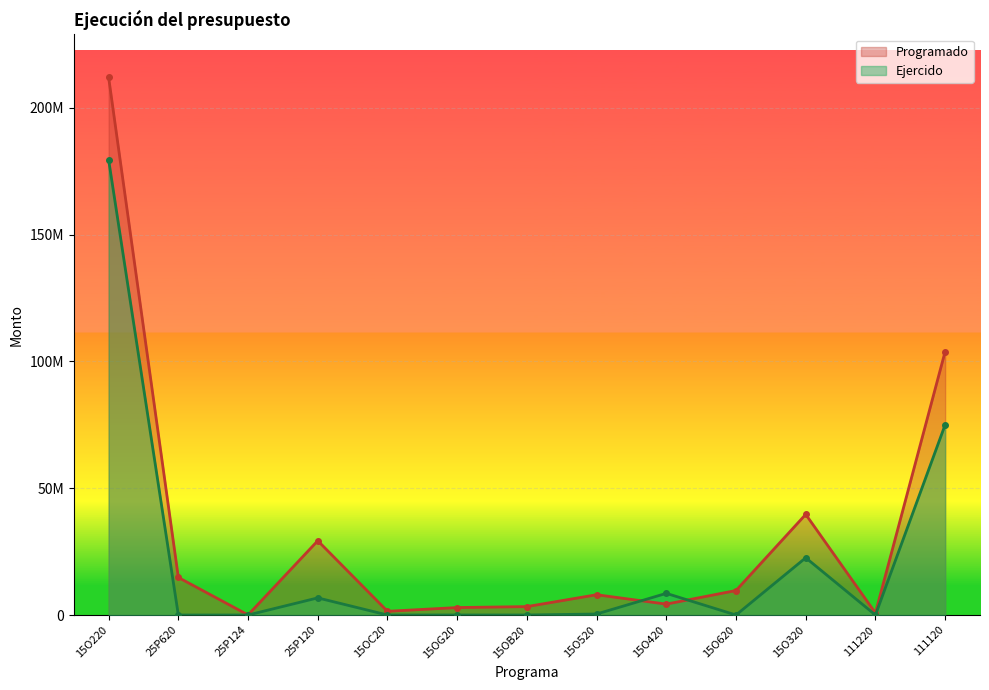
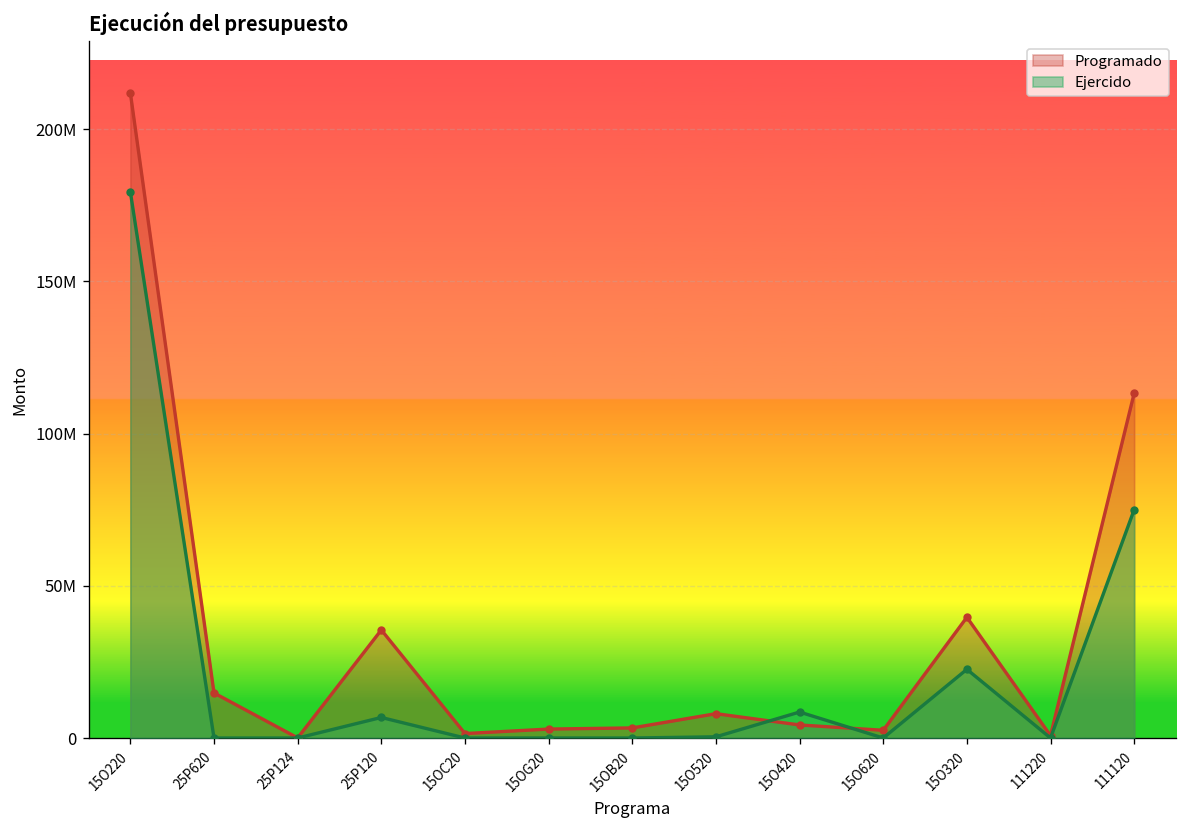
  {
    "Programado": {
      "15O220": 212000000,
      "25P620": 15000000,
-     "25P120": 29000000,
+     "25P120": 36000000,
      "15OC20": 1000000,
      "15OG20": 3000000,
      "15OB20": 3000000,
      "15O520": 8000000,
      "15O420": 4000000,
-     "15O620": 10000000,
+     "15O620": 3000000,
      "15O320": 40000000,
-     "111120": 104000000
+     "111120": 113000000
    },
    "Ejercido": {
      "15O220": 179000000,
      "25P620": 0,
      "25P120": 7000000,
      "15OC20": 0,
      "15OG20": 0,
      "15OB20": 0,
      "15O520": 0,
      "15O420": 9000000,
      "15O620": 0,
      "15O320": 23000000,
      "111120": 75000000
    }
  }
